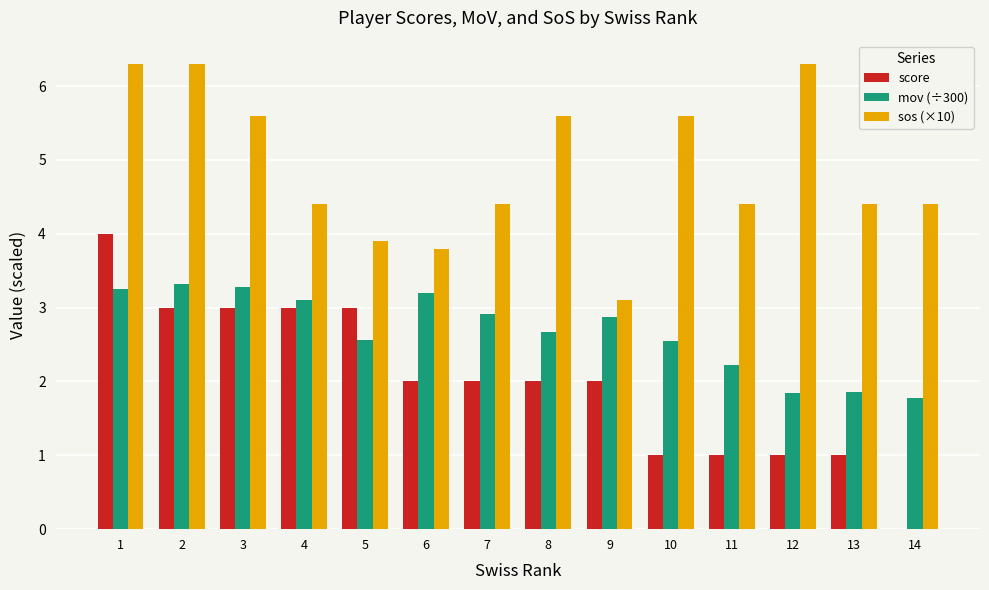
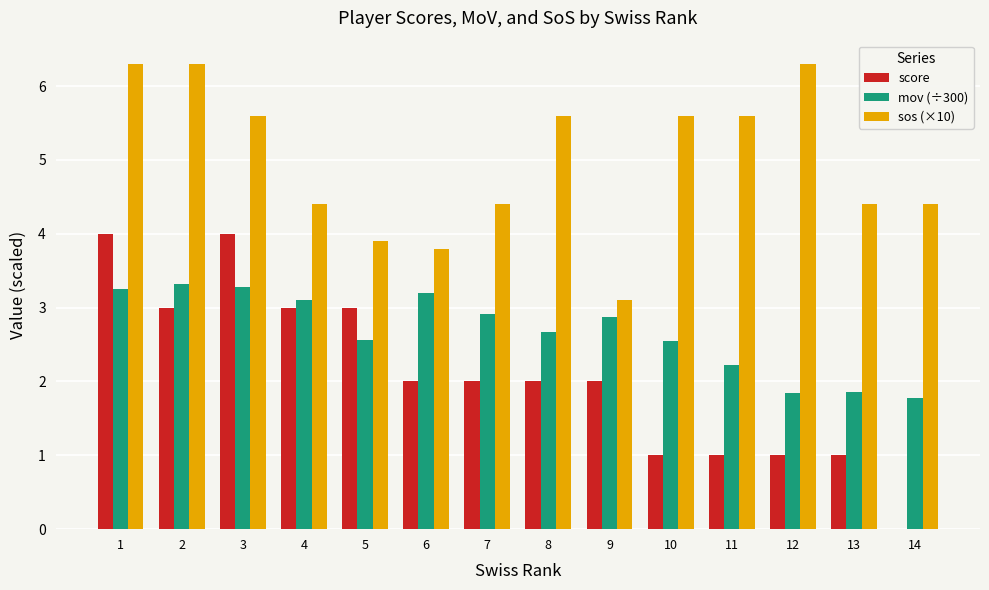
  {
    "score": {
      "1": 4,
      "2": 3,
-     "3": 3,
+     "3": 4,
      "4": 3,
      "5": 3,
      "6": 2,
      "7": 2,
      "8": 2,
      "9": 2,
      "10": 1,
      "11": 1,
      "12": 1,
      "13": 1,
      "14": 0
    },
    "mov (÷300)": {
      "1": 3.3,
      "2": 3.3,
      "3": 3.3,
      "4": 3.1,
      "5": 2.6,
      "6": 3.2,
      "7": 2.9,
      "8": 2.7,
      "9": 2.9,
      "10": 2.5,
      "11": 2.2,
      "12": 1.8,
      "13": 1.9,
      "14": 1.8
    },
    "sos (×10)": {
      "1": 6.3,
      "2": 6.3,
      "3": 5.6,
      "4": 4.4,
      "5": 3.9,
      "6": 3.8,
      "7": 4.4,
      "8": 5.6,
      "9": 3.1,
      "10": 5.6,
-     "11": 4.4,
+     "11": 5.6,
      "12": 6.3,
      "13": 4.4,
      "14": 4.4
    }
  }
